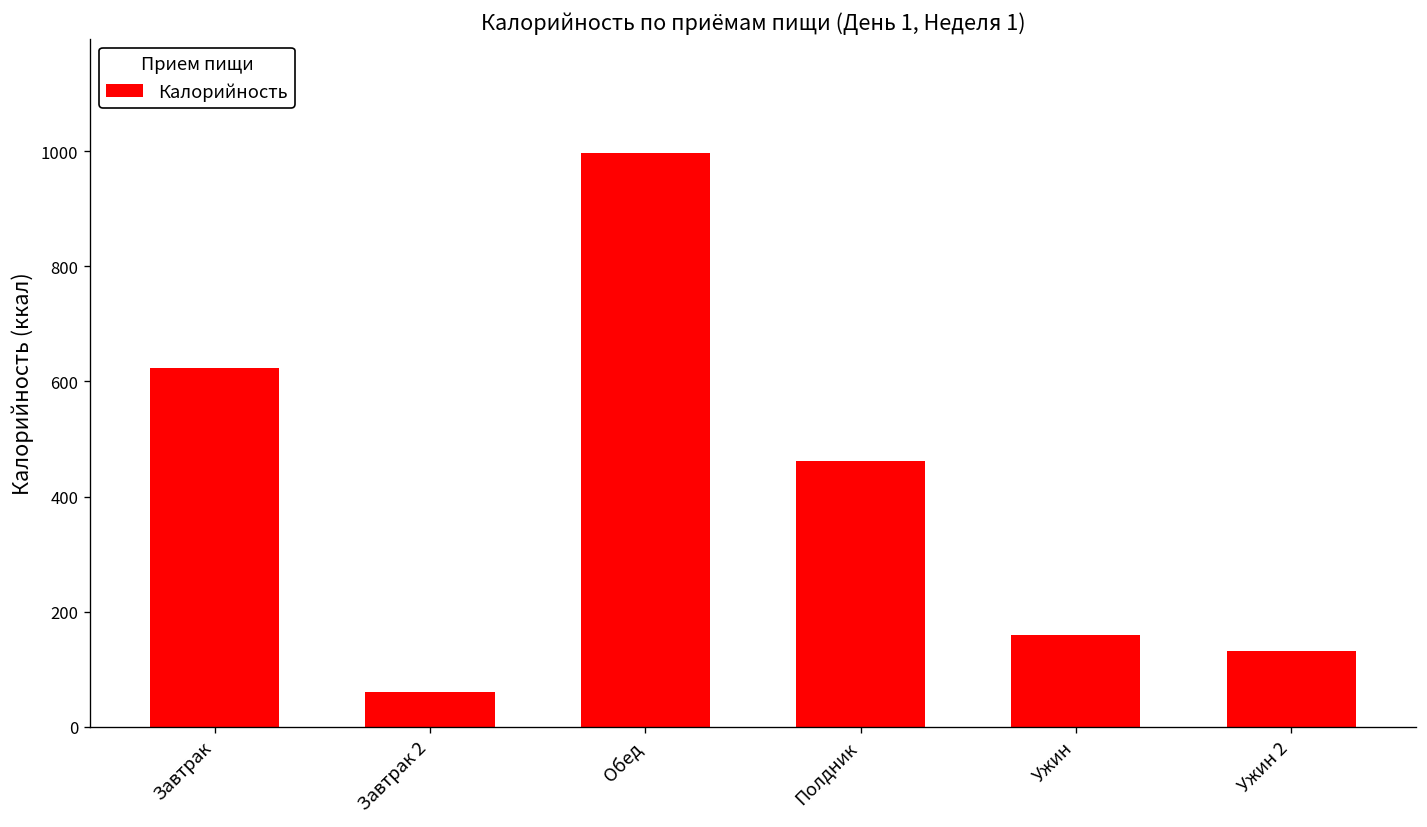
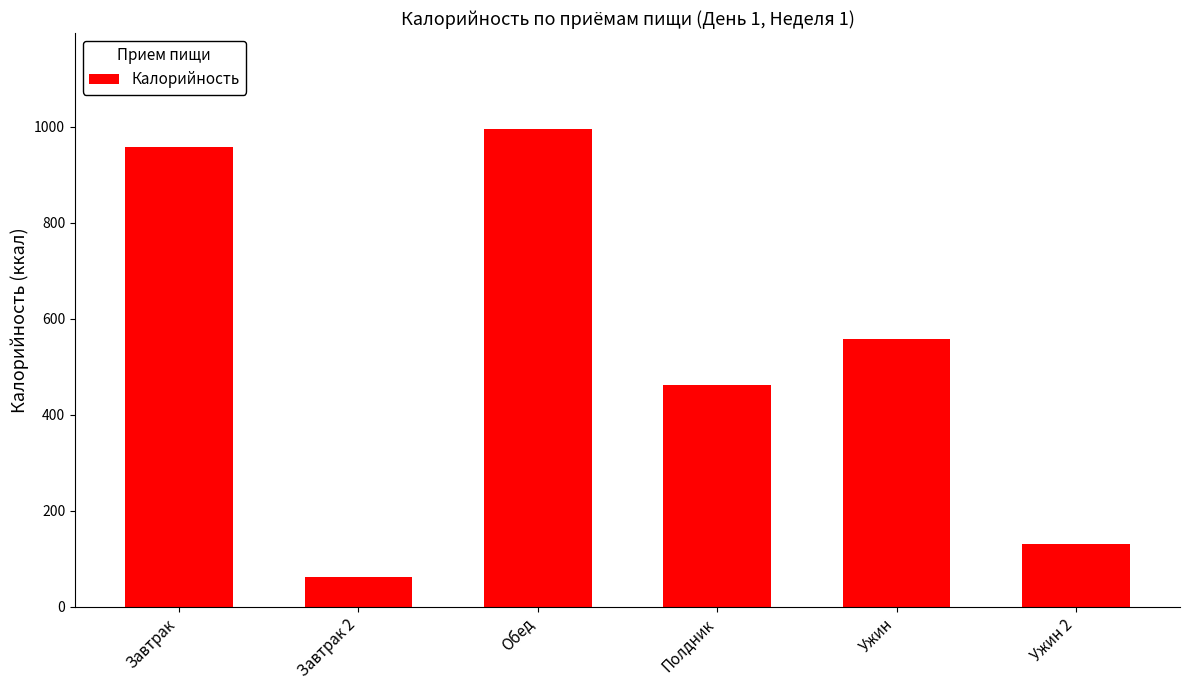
  {
-   "Завтрак": 620,
+   "Завтрак": 960,
    "Завтрак 2": 60,
    "Обед": 1000,
    "Полдник": 460,
-   "Ужин": 160,
+   "Ужин": 560,
    "Ужин 2": 130
  }
